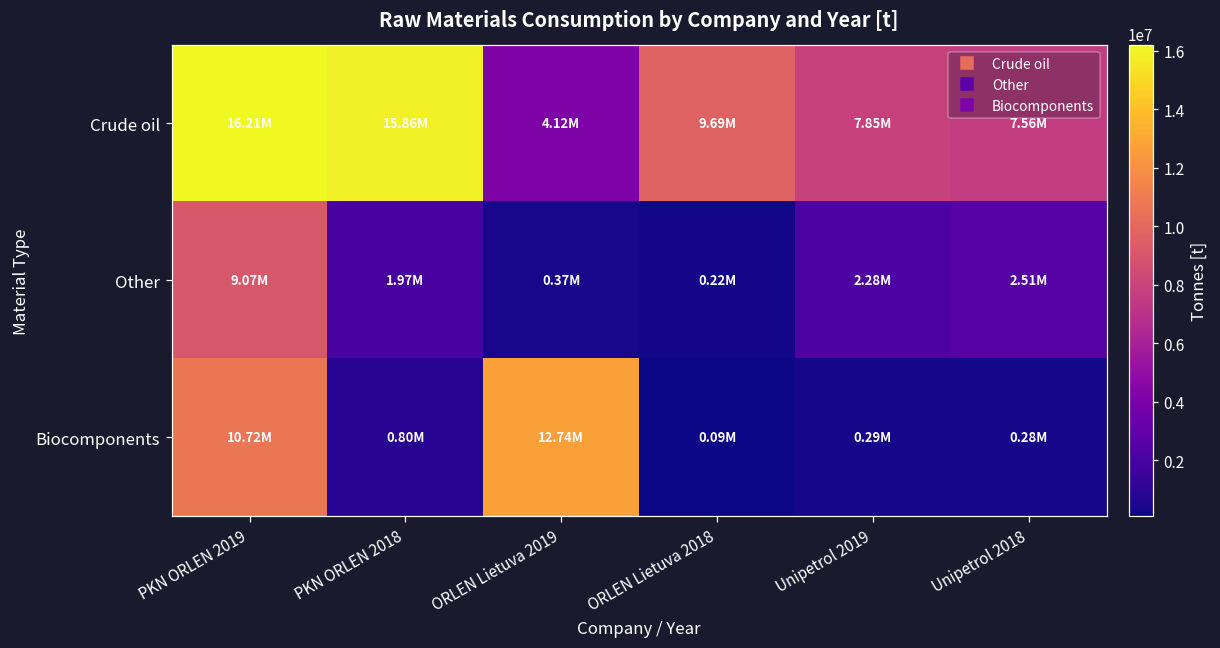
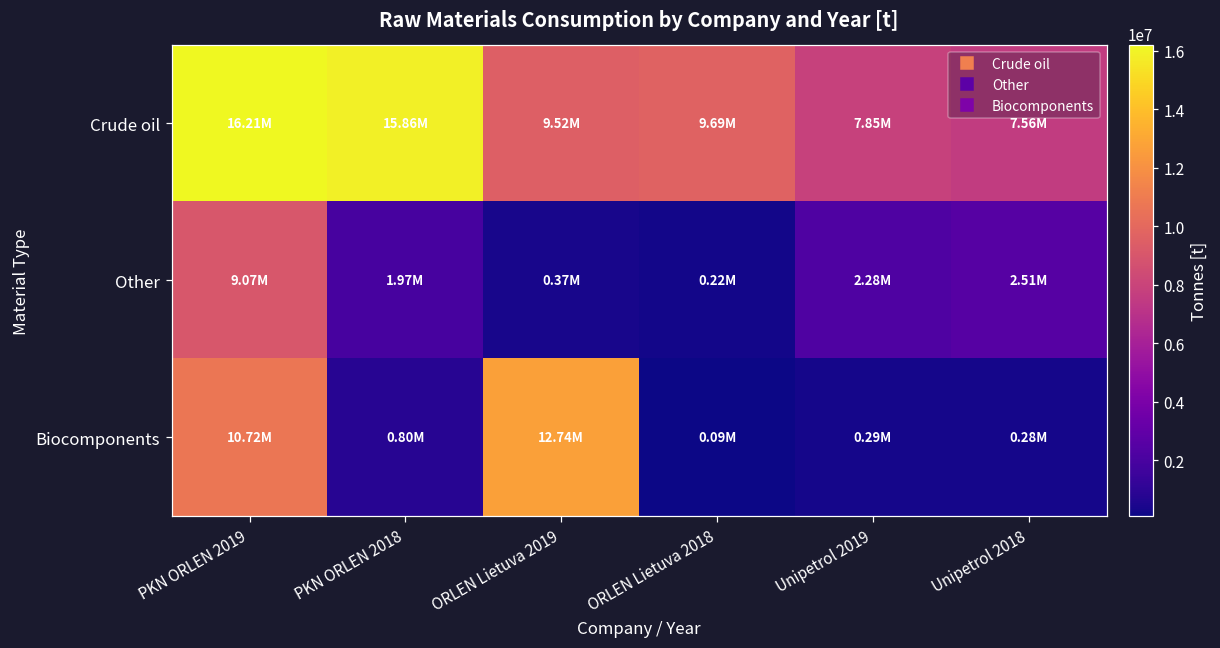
  {
    "Crude oil": {
      "PKN ORLEN 2019": "16.21M",
      "PKN ORLEN 2018": "15.86M",
-     "ORLEN Lietuva 2019": "4.12M",
+     "ORLEN Lietuva 2019": "9.52M",
      "ORLEN Lietuva 2018": "9.69M",
      "Unipetrol 2019": "7.85M"
    },
    "Other": {
      "PKN ORLEN 2019": "9.07M",
      "PKN ORLEN 2018": "1.97M",
      "ORLEN Lietuva 2019": "0.37M",
      "ORLEN Lietuva 2018": "0.22M",
      "Unipetrol 2019": "2.28M",
      "Unipetrol 2018": "2.51M"
    },
    "Biocomponents": {
      "PKN ORLEN 2019": "10.72M",
      "PKN ORLEN 2018": "0.80M",
      "ORLEN Lietuva 2019": "12.74M",
      "ORLEN Lietuva 2018": "0.09M",
      "Unipetrol 2019": "0.29M",
      "Unipetrol 2018": "0.28M"
    }
  }
